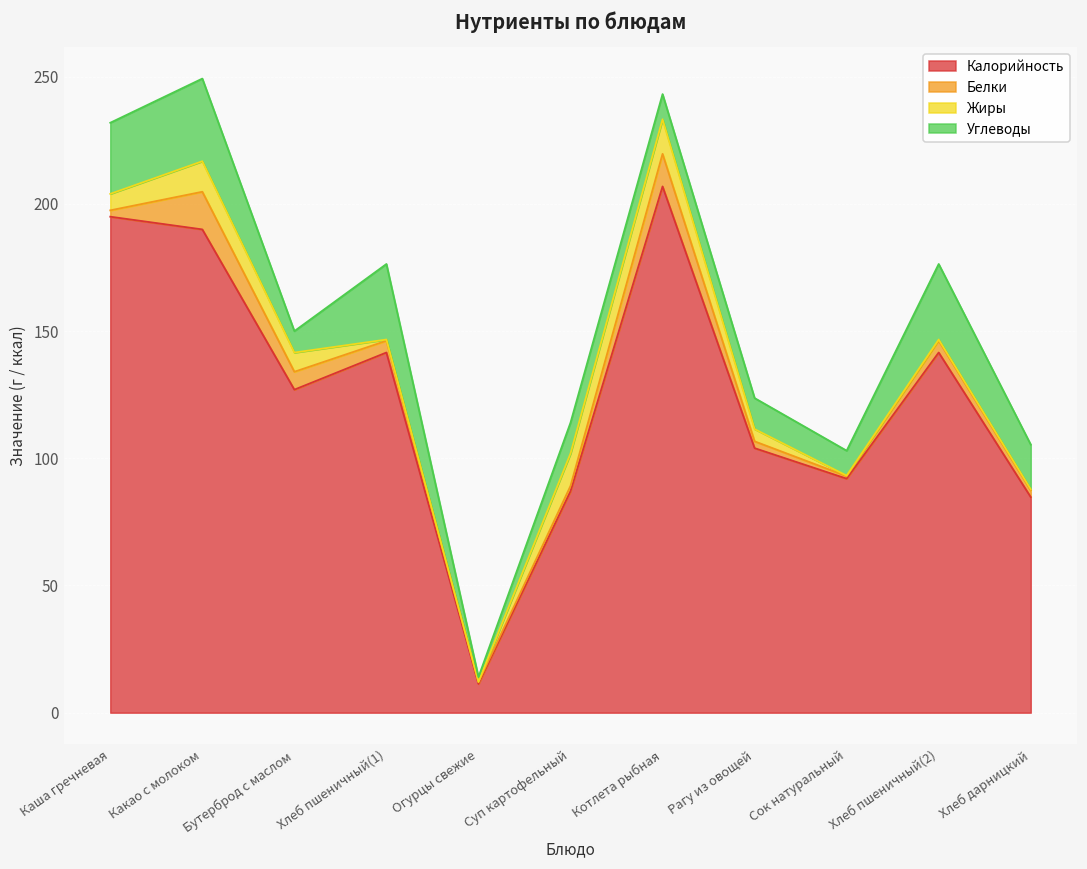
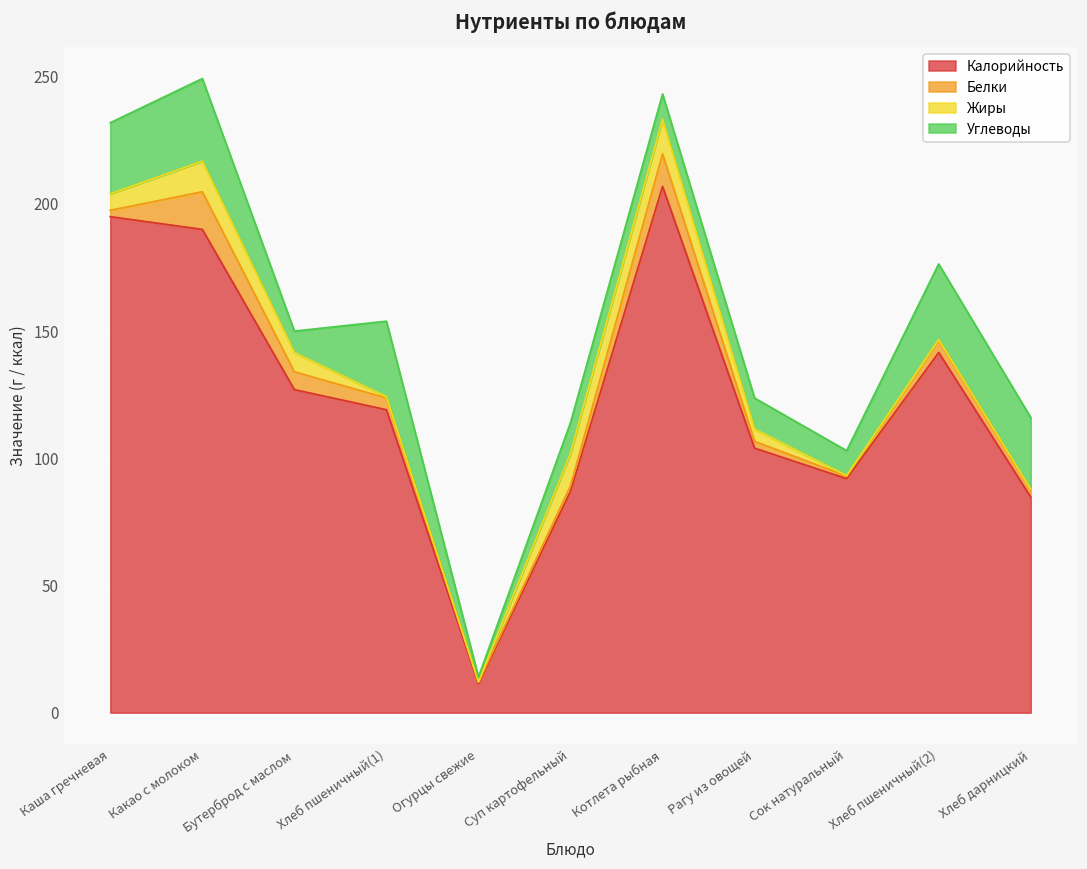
  {
    "Калорийность": {
      "Каша гречневая": 195,
      "Какао с молоком": 190,
      "Бутерброд с маслом": 127,
-     "Хлеб пшеничный(1)": 142,
+     "Хлеб пшеничный(1)": 119,
      "Суп картофельный": 87,
      "Котлета рыбная": 207,
      "Рагу из овощей": 104,
      "Хлеб пшеничный(2)": 142,
      "Хлеб дарницкий": 85
    },
    "Белки": {
      "Каша гречневая": 3,
      "Какао с молоком": 15,
      "Бутерброд с маслом": 7,
      "Суп картофельный": 2,
      "Котлета рыбная": 13,
      "Рагу из овощей": 3
    },
    "Жиры": {
      "Каша гречневая": 6,
      "Какао с молоком": 12,
      "Бутерброд с маслом": 8,
      "Суп картофельный": 13,
      "Котлета рыбная": 14,
      "Рагу из овощей": 5
    },
    "Углеводы": {
      "Каша гречневая": 28,
      "Какао с молоком": 33,
      "Бутерброд с маслом": 8,
      "Хлеб пшеничный(1)": 30,
      "Огурцы свежие": 2,
      "Суп картофельный": 12,
      "Котлета рыбная": 10,
      "Рагу из овощей": 12,
      "Сок натуральный": 10,
      "Хлеб пшеничный(2)": 30,
-     "Хлеб дарницкий": 18
+     "Хлеб дарницкий": 28
    }
  }
